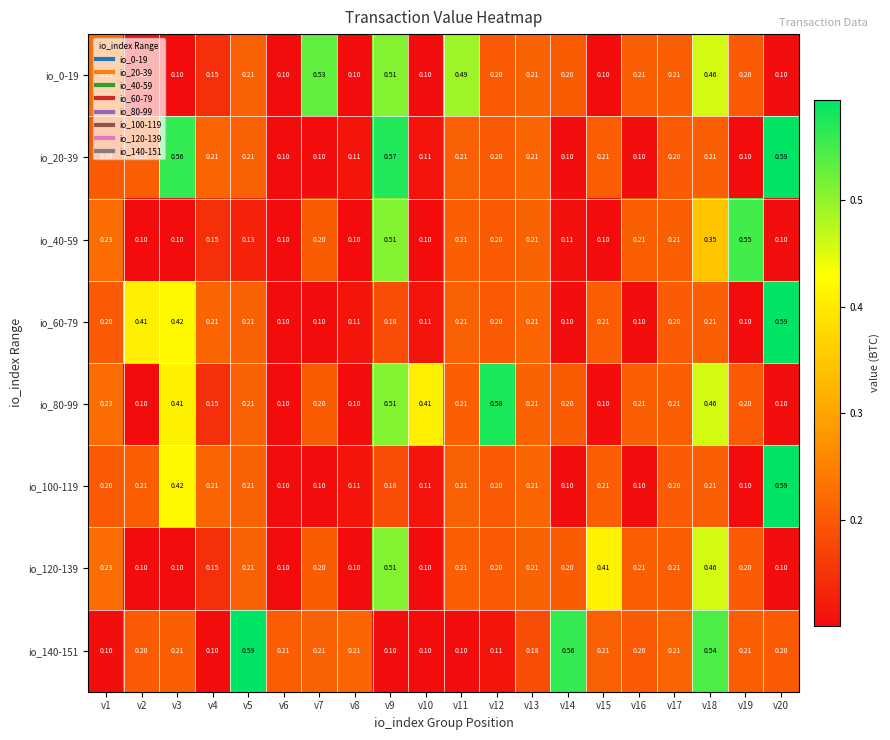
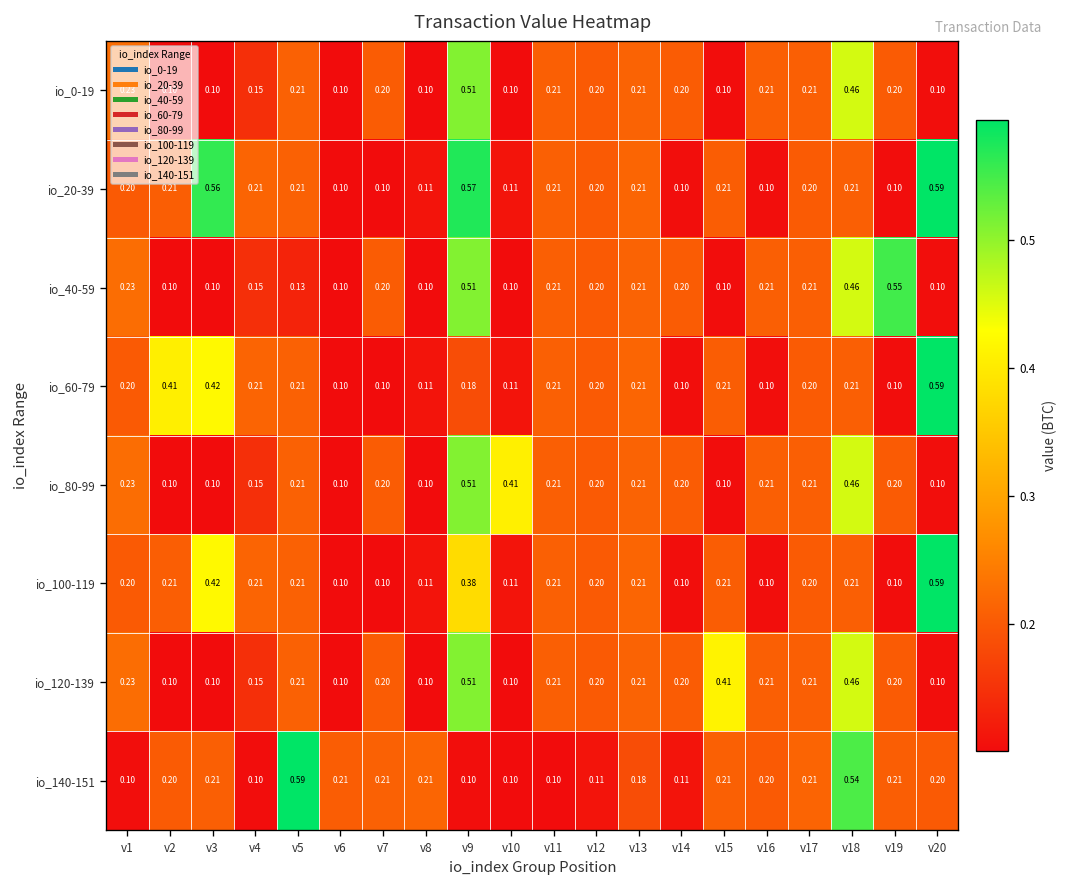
  {
    "io_0-19": {
      "v3": 0.10,
      "v4": 0.15,
      "v5": 0.21,
      "v6": 0.10,
-     "v7": 0.53,
+     "v7": 0.20,
      "v8": 0.10,
      "v9": 0.51,
      "v10": 0.10,
-     "v11": 0.49,
+     "v11": 0.21,
      "v12": 0.20,
      "v13": 0.21,
      "v14": 0.20,
      "v15": 0.10,
      "v16": 0.21,
      "v17": 0.21,
      "v18": 0.46,
      "v19": 0.20,
      "v20": 0.10
    },
    "io_20-39": {
      "v3": 0.56,
      "v4": 0.21,
      "v5": 0.21,
      "v6": 0.10,
      "v7": 0.10,
      "v8": 0.11,
      "v9": 0.57,
      "v10": 0.11,
      "v11": 0.21,
      "v12": 0.20,
      "v13": 0.21,
      "v14": 0.10,
      "v15": 0.21,
      "v16": 0.10,
      "v17": 0.20,
      "v18": 0.21,
      "v19": 0.10,
      "v20": 0.59
    },
    "io_40-59": {
      "v1": 0.23,
      "v2": 0.10,
      "v3": 0.10,
      "v4": 0.15,
      "v5": 0.13,
      "v6": 0.10,
      "v7": 0.20,
      "v8": 0.10,
      "v9": 0.51,
      "v10": 0.10,
      "v11": 0.21,
      "v12": 0.20,
      "v13": 0.21,
-     "v14": 0.11,
+     "v14": 0.20,
      "v15": 0.10,
      "v16": 0.21,
      "v17": 0.21,
-     "v18": 0.35,
+     "v18": 0.46,
      "v19": 0.55,
      "v20": 0.10
    },
    "io_60-79": {
      "v1": 0.20,
      "v2": 0.41,
      "v3": 0.42,
      "v4": 0.21,
      "v5": 0.21,
      "v6": 0.10,
      "v7": 0.10,
      "v8": 0.11,
      "v9": 0.18,
      "v10": 0.11,
      "v11": 0.21,
      "v12": 0.20,
      "v13": 0.21,
      "v14": 0.10,
      "v15": 0.21,
      "v16": 0.10,
      "v17": 0.20,
      "v18": 0.21,
      "v19": 0.10,
      "v20": 0.59
    },
    "io_80-99": {
      "v1": 0.23,
      "v2": 0.10,
-     "v3": 0.41,
+     "v3": 0.10,
      "v4": 0.15,
      "v5": 0.21,
      "v6": 0.10,
      "v7": 0.20,
      "v8": 0.10,
      "v9": 0.51,
      "v10": 0.41,
      "v11": 0.21,
-     "v12": 0.58,
+     "v12": 0.20,
      "v13": 0.21,
      "v14": 0.20,
      "v15": 0.10,
      "v16": 0.21,
      "v17": 0.21,
      "v18": 0.46,
      "v19": 0.20,
      "v20": 0.10
    },
    "io_100-119": {
      "v1": 0.20,
      "v2": 0.21,
      "v3": 0.42,
      "v4": 0.21,
      "v5": 0.21,
      "v6": 0.10,
      "v7": 0.10,
      "v8": 0.11,
-     "v9": 0.18,
+     "v9": 0.38,
      "v10": 0.11,
      "v11": 0.21,
      "v12": 0.20,
      "v13": 0.21,
      "v14": 0.10,
      "v15": 0.21,
      "v16": 0.10,
      "v17": 0.20,
      "v18": 0.21,
      "v19": 0.10,
      "v20": 0.59
    },
    "io_120-139": {
      "v1": 0.23,
      "v2": 0.10,
      "v3": 0.10,
      "v4": 0.15,
      "v5": 0.21,
      "v6": 0.10,
      "v7": 0.20,
      "v8": 0.10,
      "v9": 0.51,
      "v10": 0.10,
      "v11": 0.21,
      "v12": 0.20,
      "v13": 0.21,
      "v14": 0.20,
      "v15": 0.41,
      "v16": 0.21,
      "v17": 0.21,
      "v18": 0.46,
      "v19": 0.20,
      "v20": 0.10
    },
    "io_140-151": {
      "v1": 0.10,
      "v2": 0.20,
      "v3": 0.21,
      "v4": 0.10,
      "v5": 0.59,
      "v6": 0.21,
      "v7": 0.21,
      "v8": 0.21,
      "v9": 0.10,
      "v10": 0.10,
      "v11": 0.10,
      "v12": 0.11,
      "v13": 0.18,
-     "v14": 0.56,
+     "v14": 0.11,
      "v15": 0.21,
      "v16": 0.20,
      "v17": 0.21,
      "v18": 0.54,
      "v19": 0.21,
      "v20": 0.20
    }
  }
